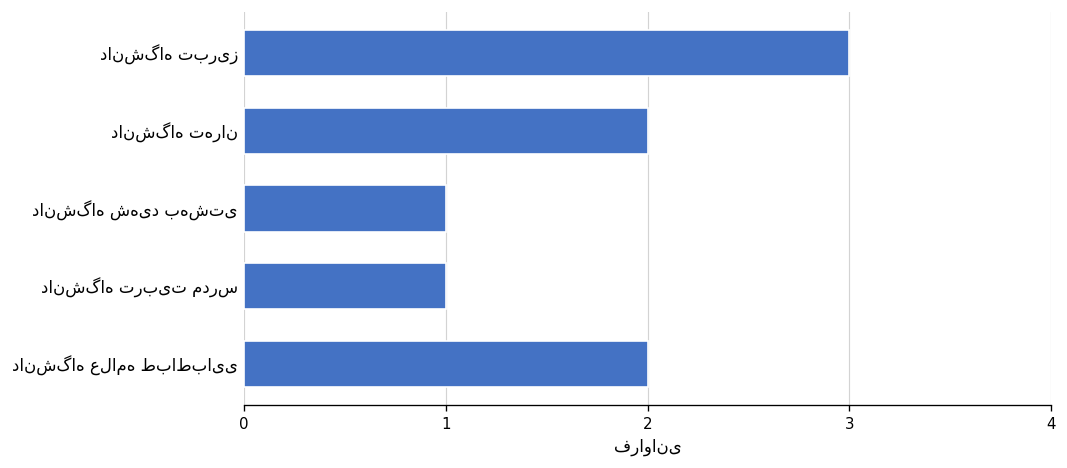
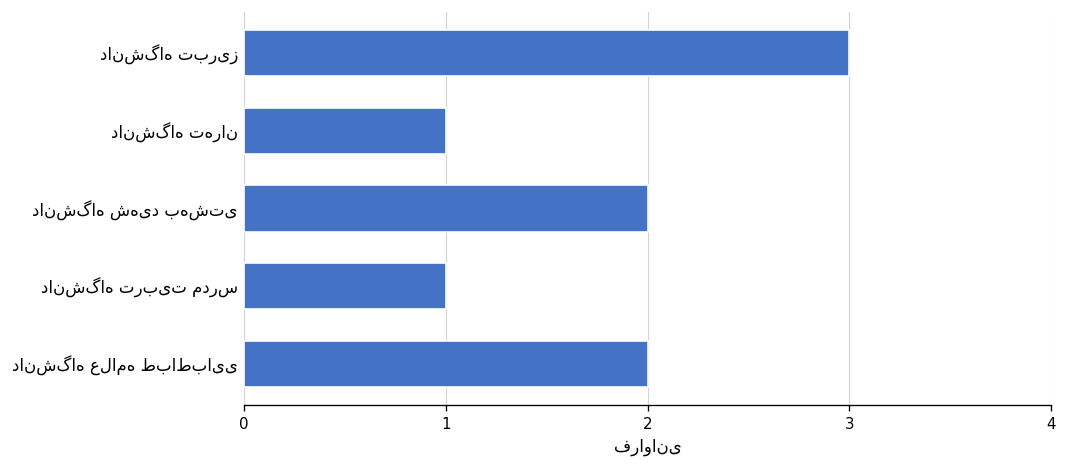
  {
    "دانشگاه تبریز": 3,
-   "دانشگاه تهران": 2,
-   "دانشگاه شهید بهشتی": 1,
+   "دانشگاه تهران": 1,
+   "دانشگاه شهید بهشتی": 2,
    "دانشگاه تربیت مدرس": 1,
    "دانشگاه علامه طباطبایی": 2
  }
